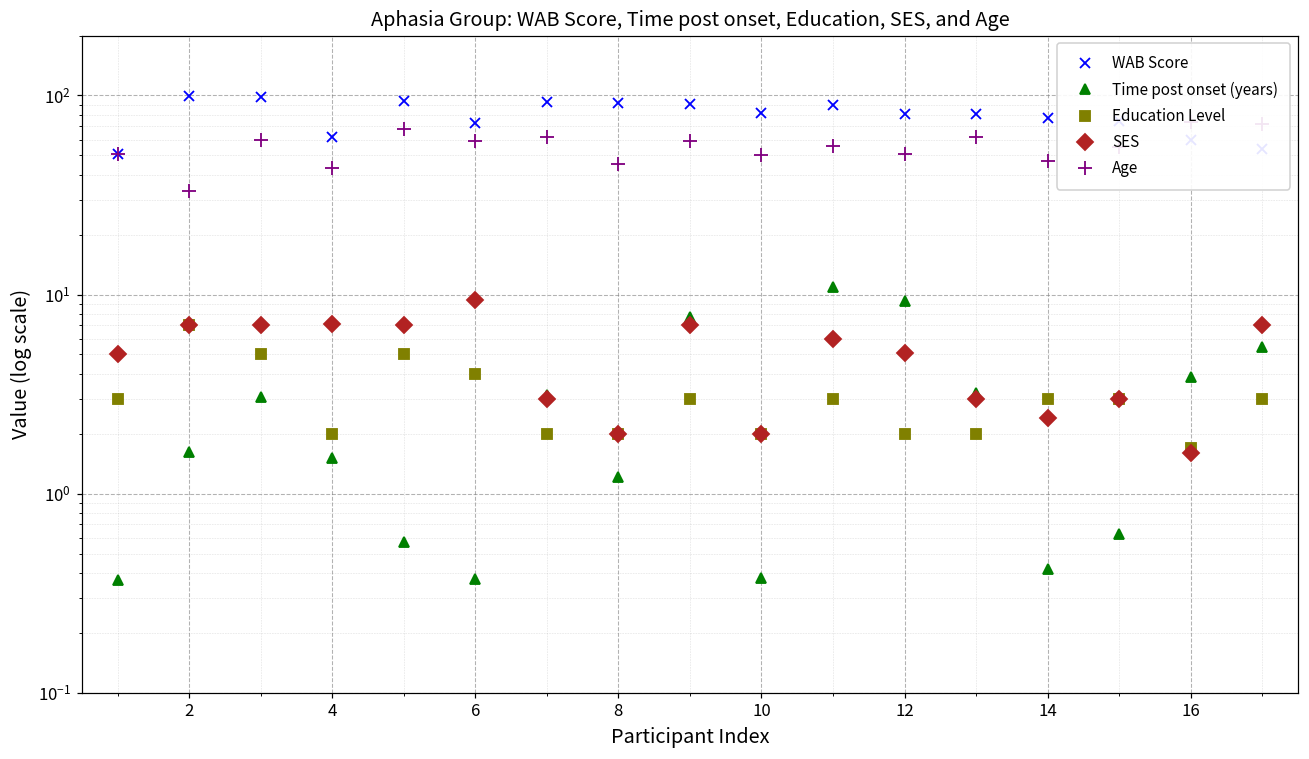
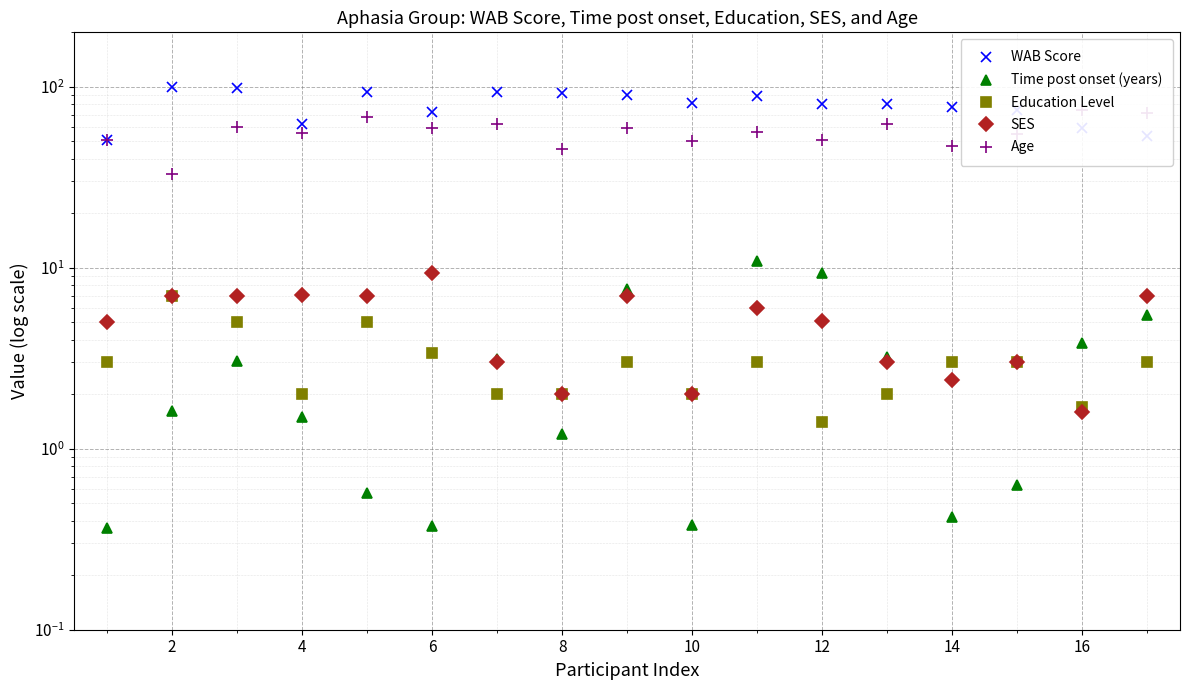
  {
    "WAB Score": {
      "2": 100,
      "4": 62,
      "6": 73,
      "8": 90,
      "10": 80,
      "12": 80,
      "14": 77
    },
    "Time post onset (years)": {
      "2": 1.6,
      "4": 1.5,
      "6": 0.37,
      "8": 1.2,
      "10": 0.38,
      "12": 9,
      "14": 0.42,
      "16": 3.8
    },
    "Education Level": {
      "4": 2.0,
-     "6": 4.0,
-     "12": 2.0,
+     "6": 3.4,
+     "12": 1.4,
      "14": 3.0,
      "16": 1.7
    },
    "SES": {
      "4": 7.1,
      "6": 9,
      "12": 5.1,
      "14": 2.4,
      "16": 1.6
    },
    "Age": {
      "2": 33,
-     "4": 43,
+     "4": 56,
      "6": 59,
      "8": 45,
      "10": 50,
      "12": 51,
      "14": 47
    }
  }
